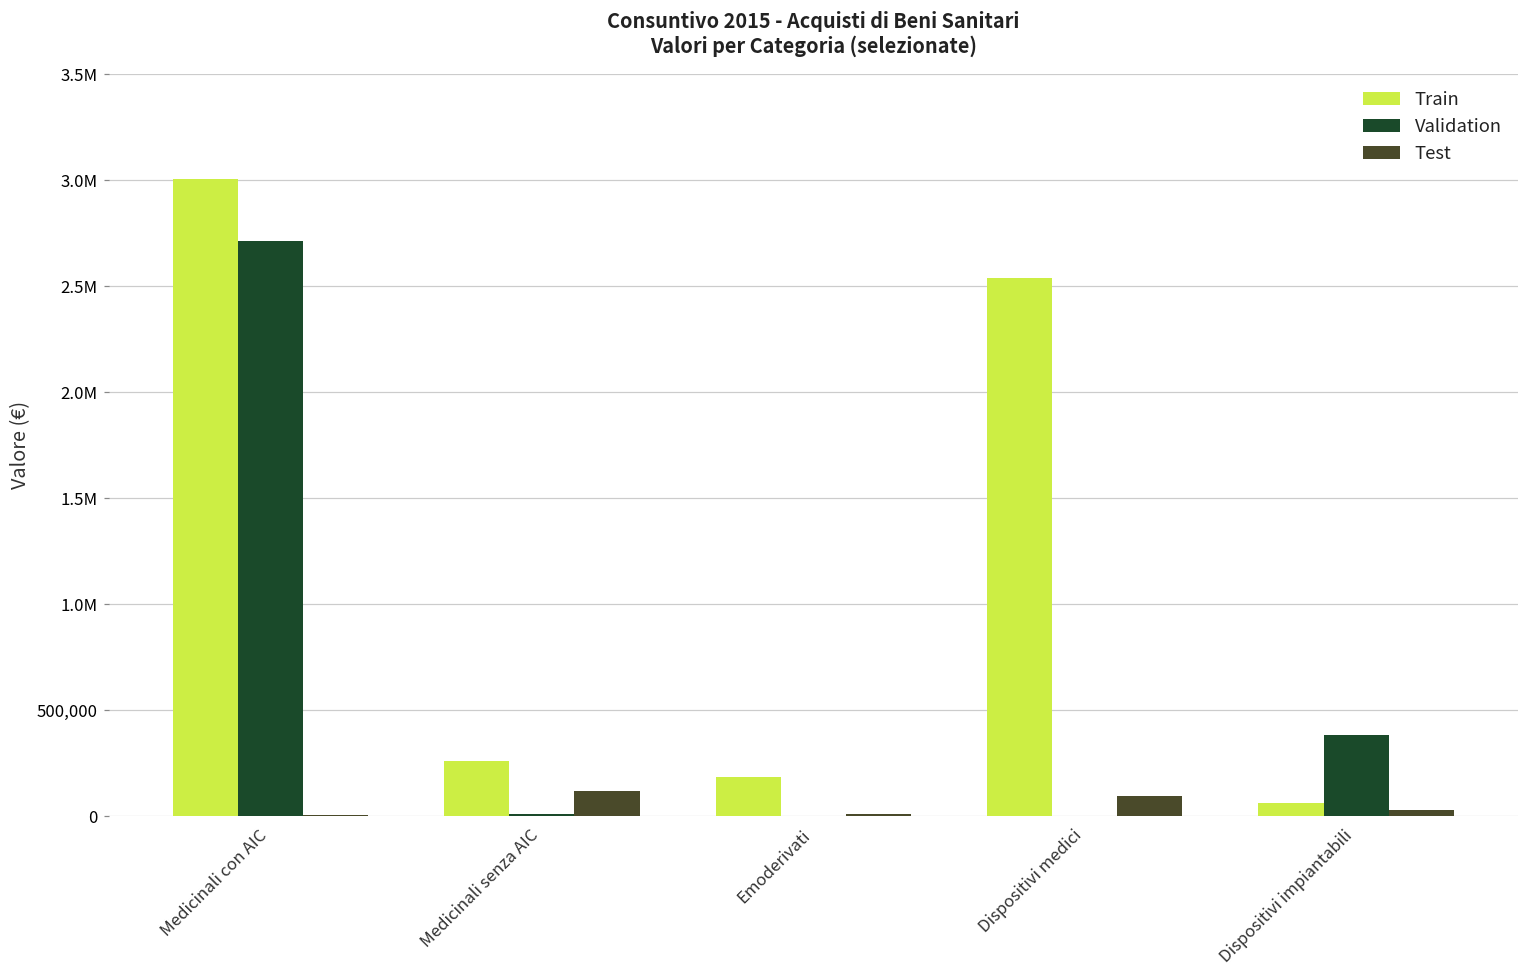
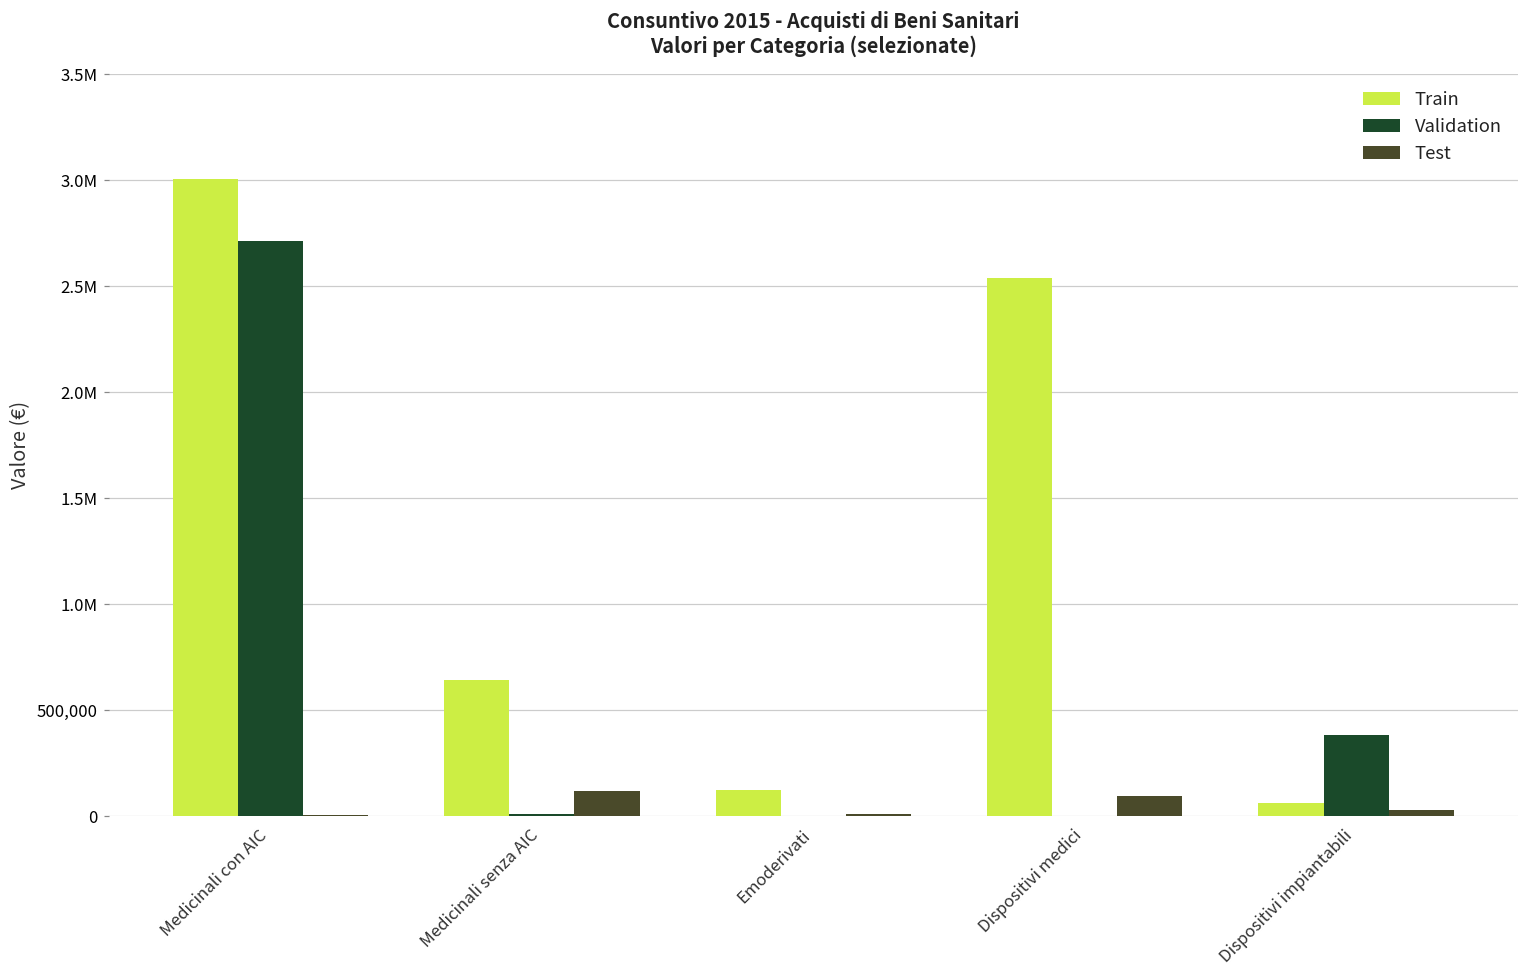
  {
    "Train": {
      "Medicinali con AIC": "3,010,000",
-     "Medicinali senza AIC": "260,000",
-     "Emoderivati": "190,000",
+     "Medicinali senza AIC": "650,000",
+     "Emoderivati": "120,000",
      "Dispositivi medici": "2,540,000",
      "Dispositivi impiantabili": "60,000"
    }
  }
